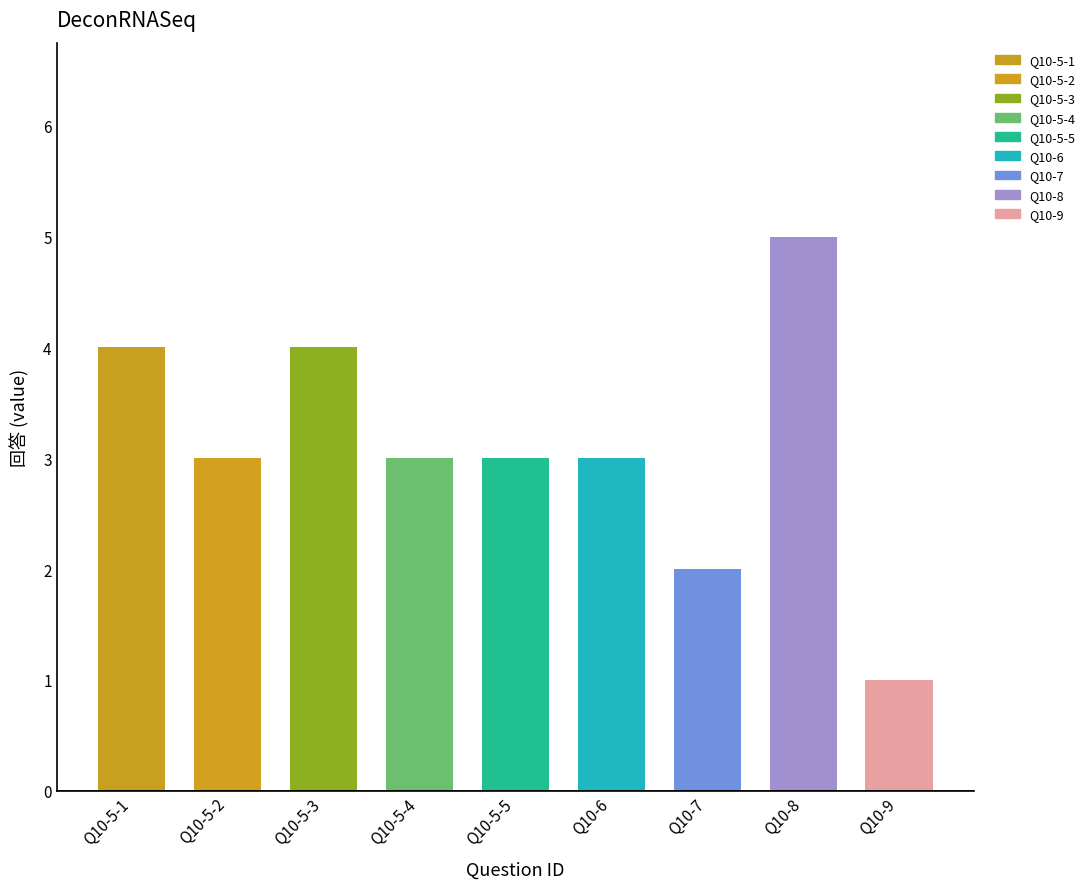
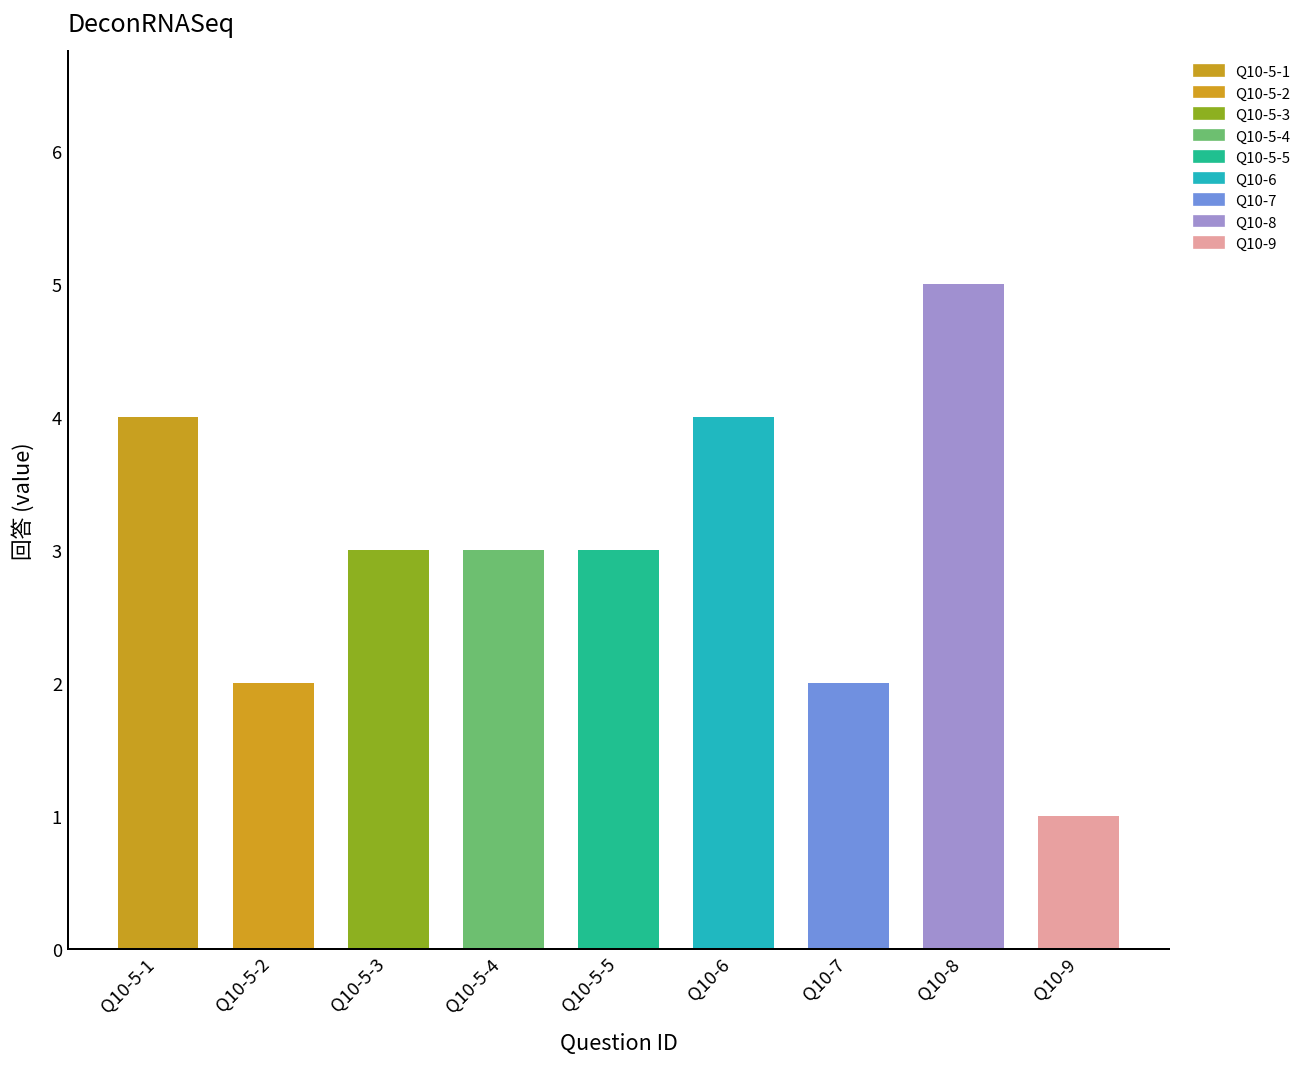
  {
    "Q10-5-1": 4,
-   "Q10-5-2": 3,
-   "Q10-5-3": 4,
+   "Q10-5-2": 2,
+   "Q10-5-3": 3,
    "Q10-5-4": 3,
    "Q10-5-5": 3,
-   "Q10-6": 3,
+   "Q10-6": 4,
    "Q10-7": 2,
    "Q10-8": 5,
    "Q10-9": 1
  }
